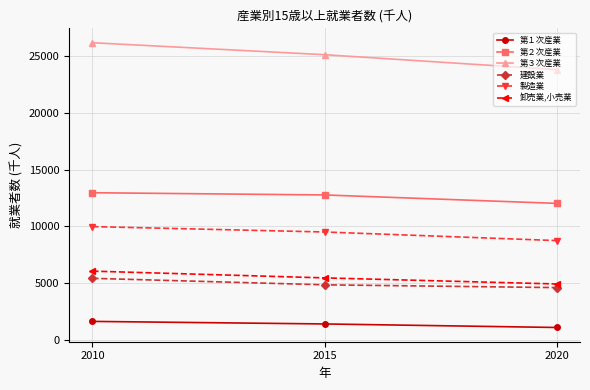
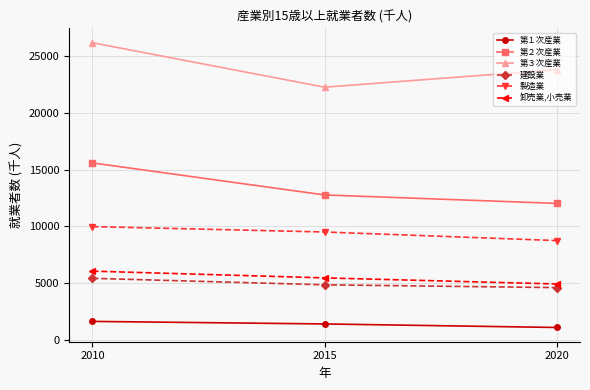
  {
    "第２次産業": {
-     "2010": 13000,
+     "2010": 15600,
      "2015": 12800,
      "2020": 12000
    },
    "第３次産業": {
      "2010": 26200,
-     "2015": 25100
+     "2015": 22200
    }
  }
